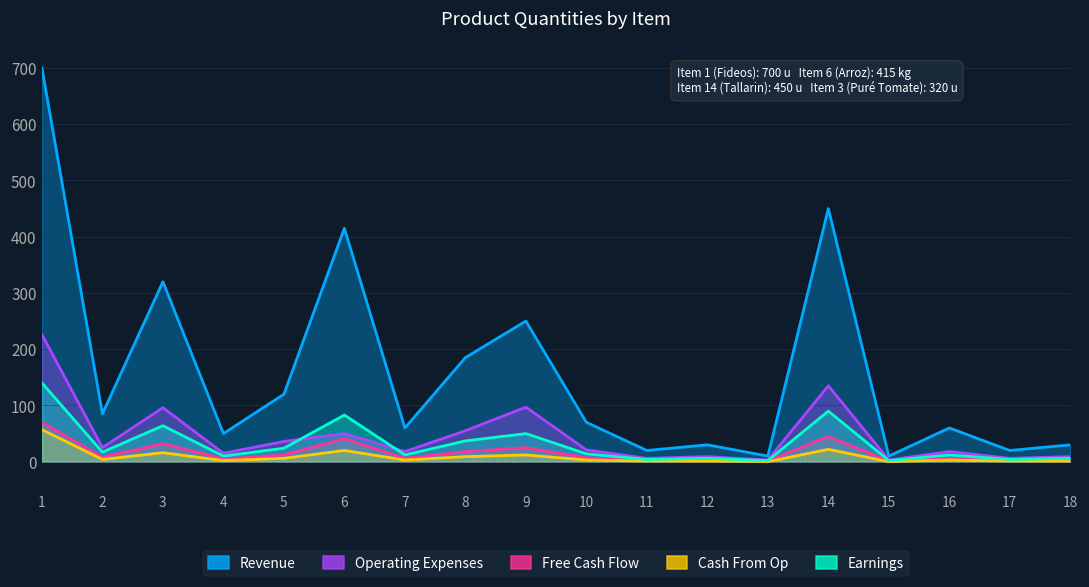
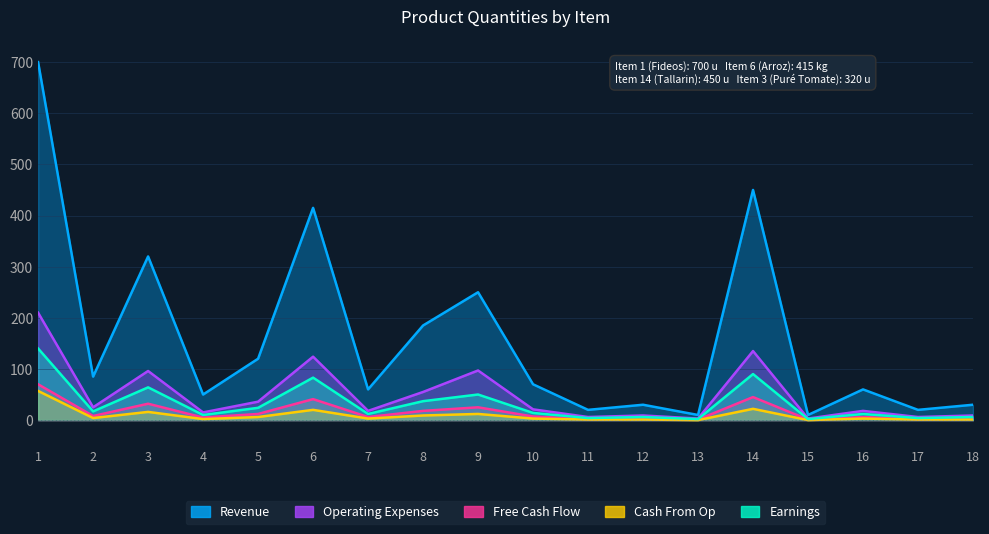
  {
    "Operating Expenses": {
-     "1": 230,
+     "1": 210,
      "2": 30,
      "3": 100,
      "5": 40,
-     "6": 50,
+     "6": 120,
      "7": 20,
      "8": 60,
      "9": 100,
      "10": 20,
      "14": 140,
      "16": 20
    },
    "Free Cash Flow": {
      "1": 70,
      "3": 30,
      "5": 10,
      "6": 40,
      "8": 20,
      "9": 30,
      "14": 50
    },
    "Cash From Op": {
      "1": 60,
      "3": 20,
      "5": 10,
      "6": 20,
      "8": 10,
      "9": 10,
      "14": 20
    }
  }
